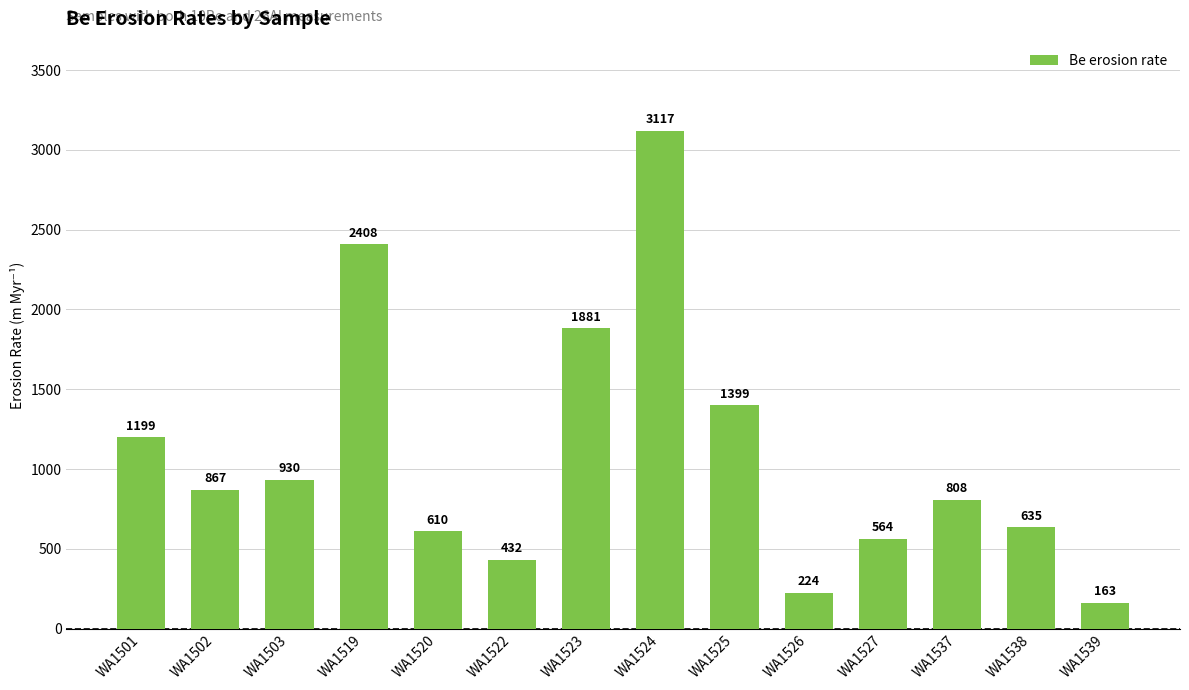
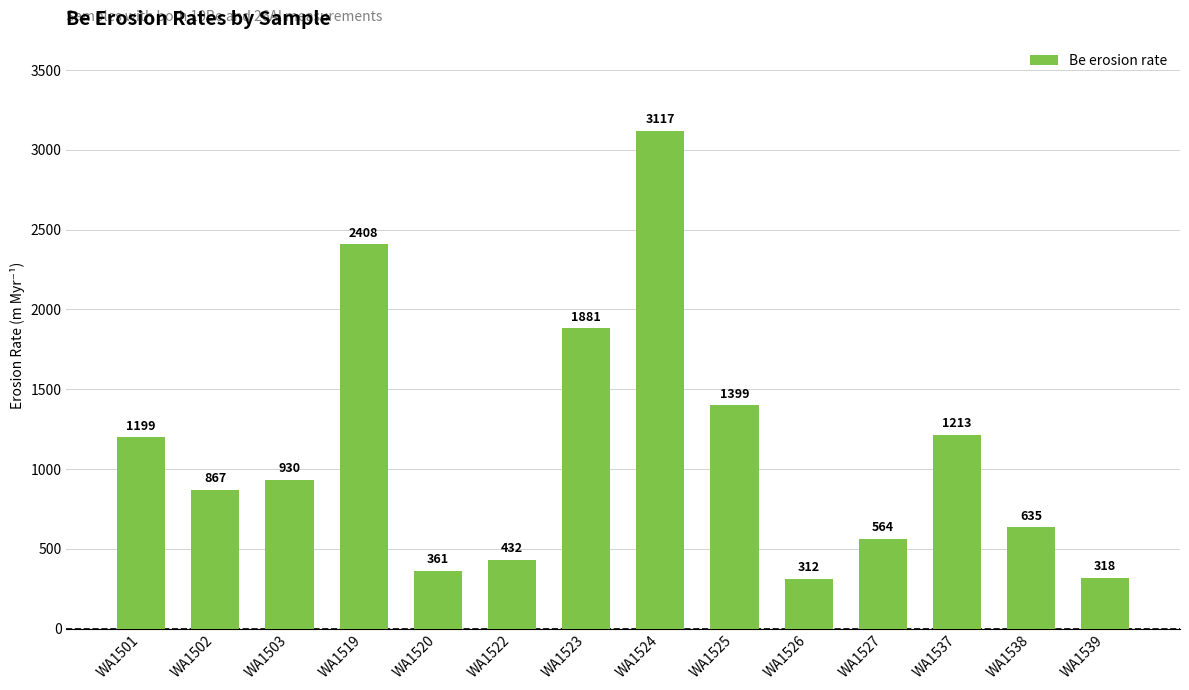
  {
    "WA1501": 1199,
    "WA1502": 867,
    "WA1503": 930,
    "WA1519": 2408,
-   "WA1520": 610,
+   "WA1520": 361,
    "WA1522": 432,
    "WA1523": 1881,
    "WA1524": 3117,
    "WA1525": 1399,
-   "WA1526": 224,
+   "WA1526": 312,
    "WA1527": 564,
-   "WA1537": 808,
+   "WA1537": 1213,
    "WA1538": 635,
-   "WA1539": 163
+   "WA1539": 318
  }
